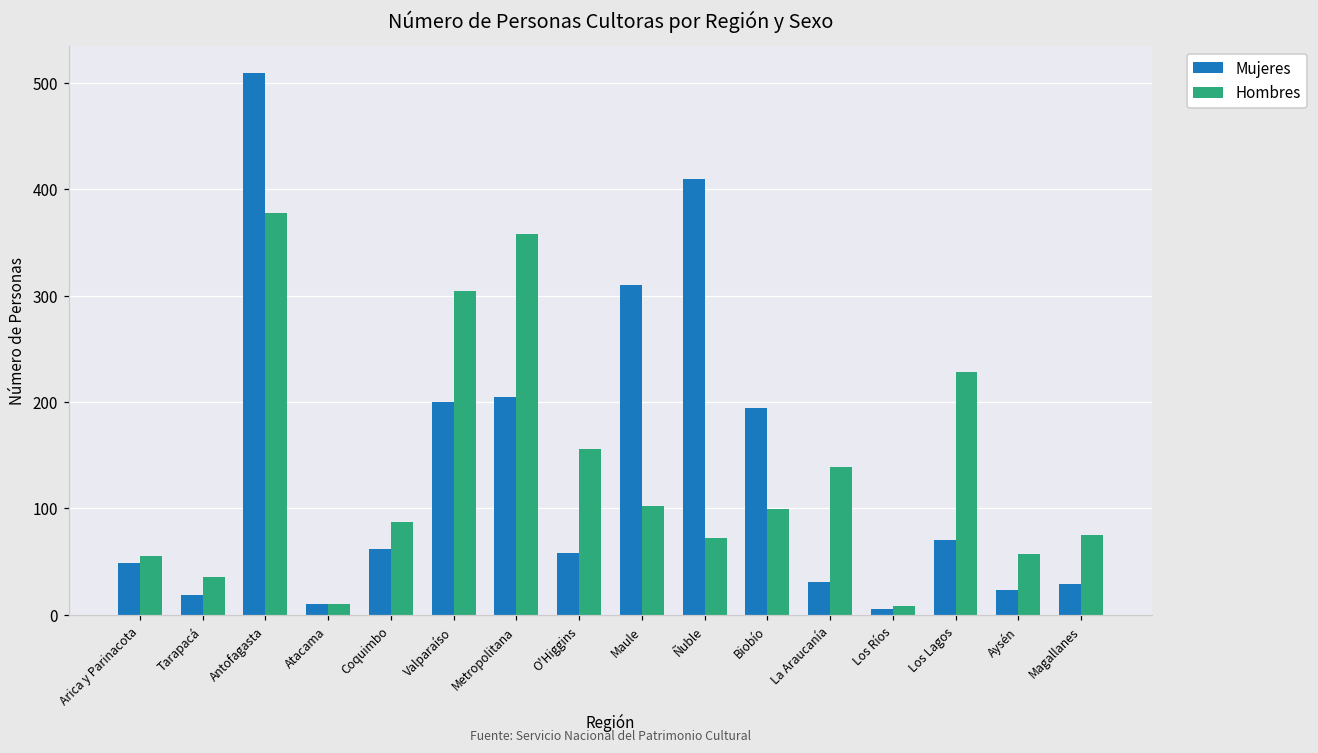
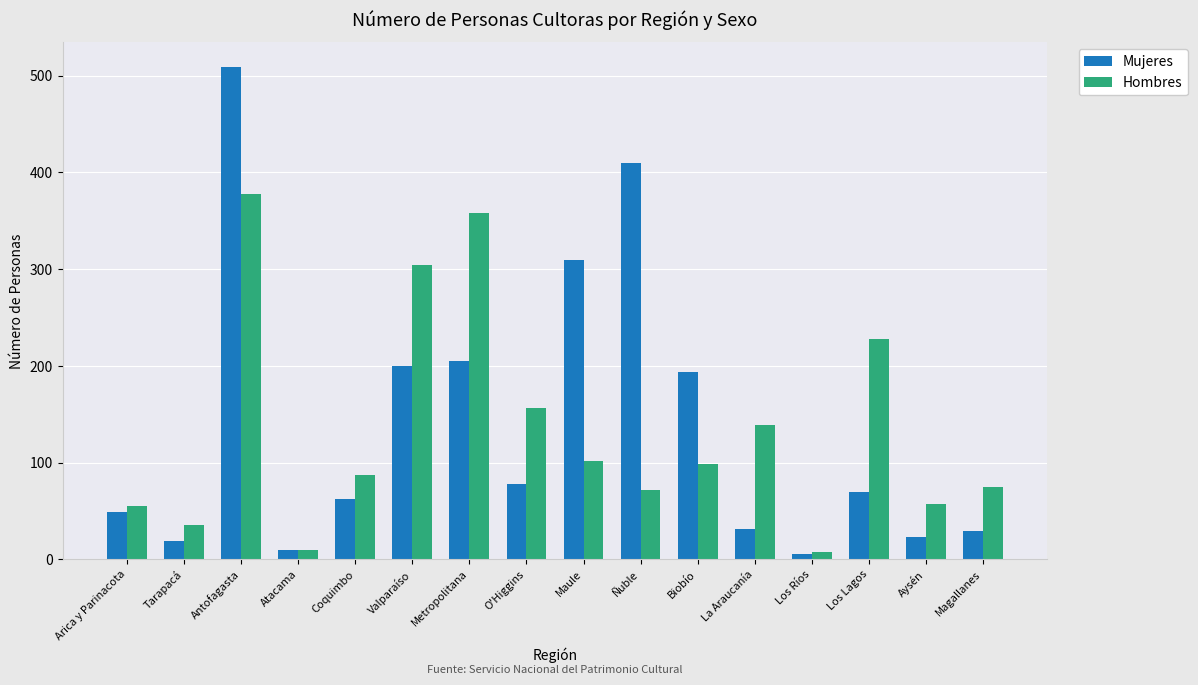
  {
    "Mujeres": {
      "Arica y Parinacota": 50,
      "Tarapacá": 20,
      "Antofagasta": 510,
      "Atacama": 10,
      "Coquimbo": 60,
      "Valparaíso": 200,
      "Metropolitana": 210,
-     "O'Higgins": 60,
+     "O'Higgins": 80,
      "Maule": 310,
      "Ñuble": 410,
      "Biobío": 190,
      "La Araucanía": 30,
      "Los Ríos": 10,
      "Los Lagos": 70,
      "Aysén": 20,
      "Magallanes": 30
    },
    "Hombres": {
      "Arica y Parinacota": 60,
      "Tarapacá": 40,
      "Antofagasta": 380,
      "Atacama": 10,
      "Coquimbo": 90,
      "Valparaíso": 300,
      "Metropolitana": 360,
      "O'Higgins": 160,
      "Maule": 100,
      "Ñuble": 70,
      "Biobío": 100,
      "La Araucanía": 140,
      "Los Ríos": 10,
      "Los Lagos": 230,
      "Aysén": 60,
      "Magallanes": 80
    }
  }
